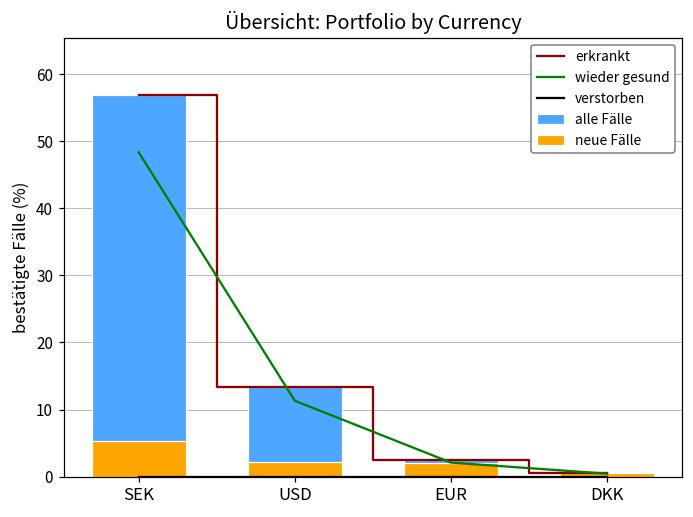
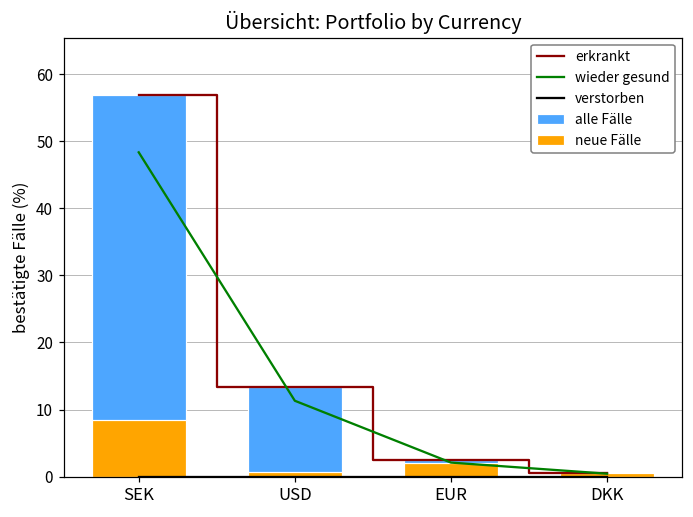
  {
    "alle Fälle": {
      "SEK": 57,
      "USD": 13,
      "EUR": 2,
      "DKK": 1
    },
    "neue Fälle": {
-     "SEK": 5,
-     "USD": 2,
+     "SEK": 8,
+     "USD": 1,
      "DKK": 1
    },
    "wieder gesund": {
      "SEK": 48,
      "USD": 11
    },
    "verstorben": {
      "SEK": 0,
      "USD": 0,
      "EUR": 0,
      "DKK": 0
    }
  }
